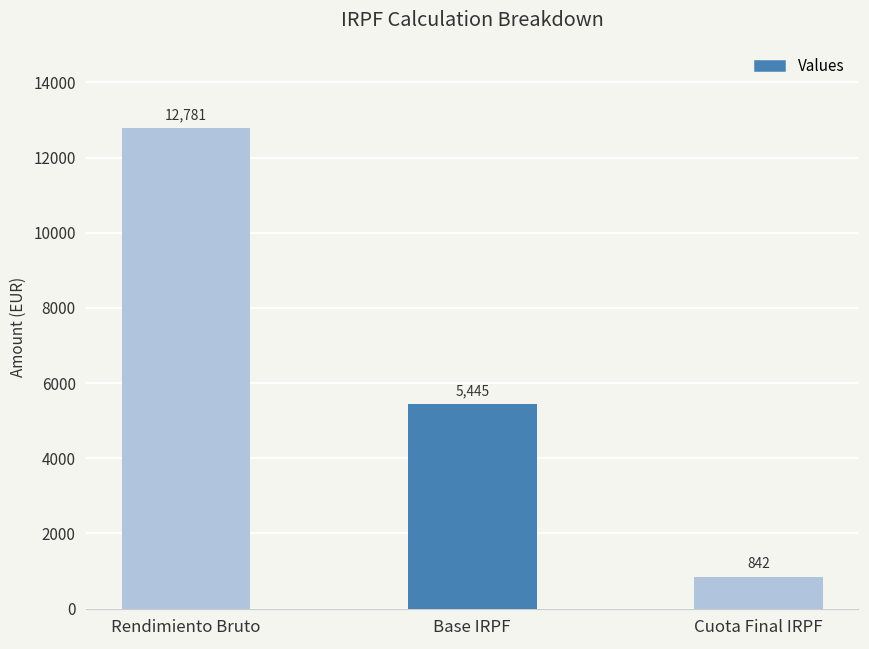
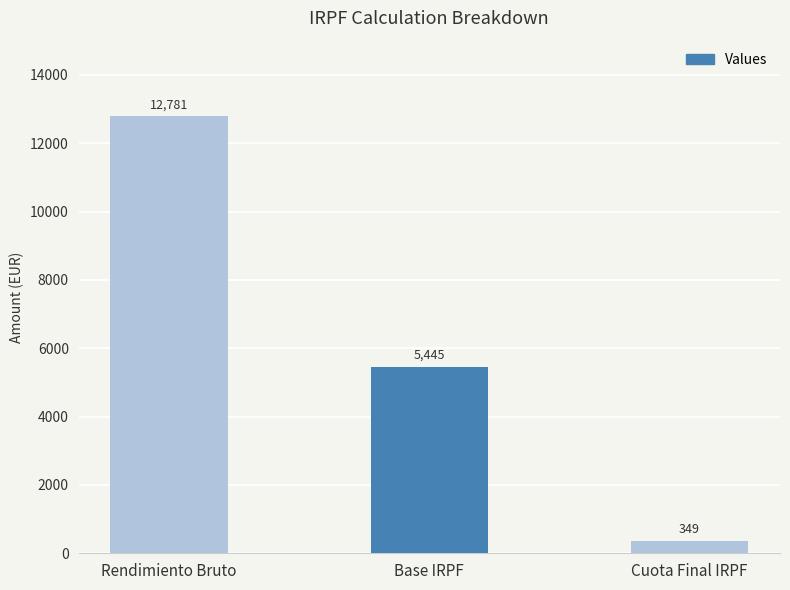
  {
    "Rendimiento Bruto": "12,781",
    "Base IRPF": "5,445",
-   "Cuota Final IRPF": "842"
+   "Cuota Final IRPF": "349"
  }
